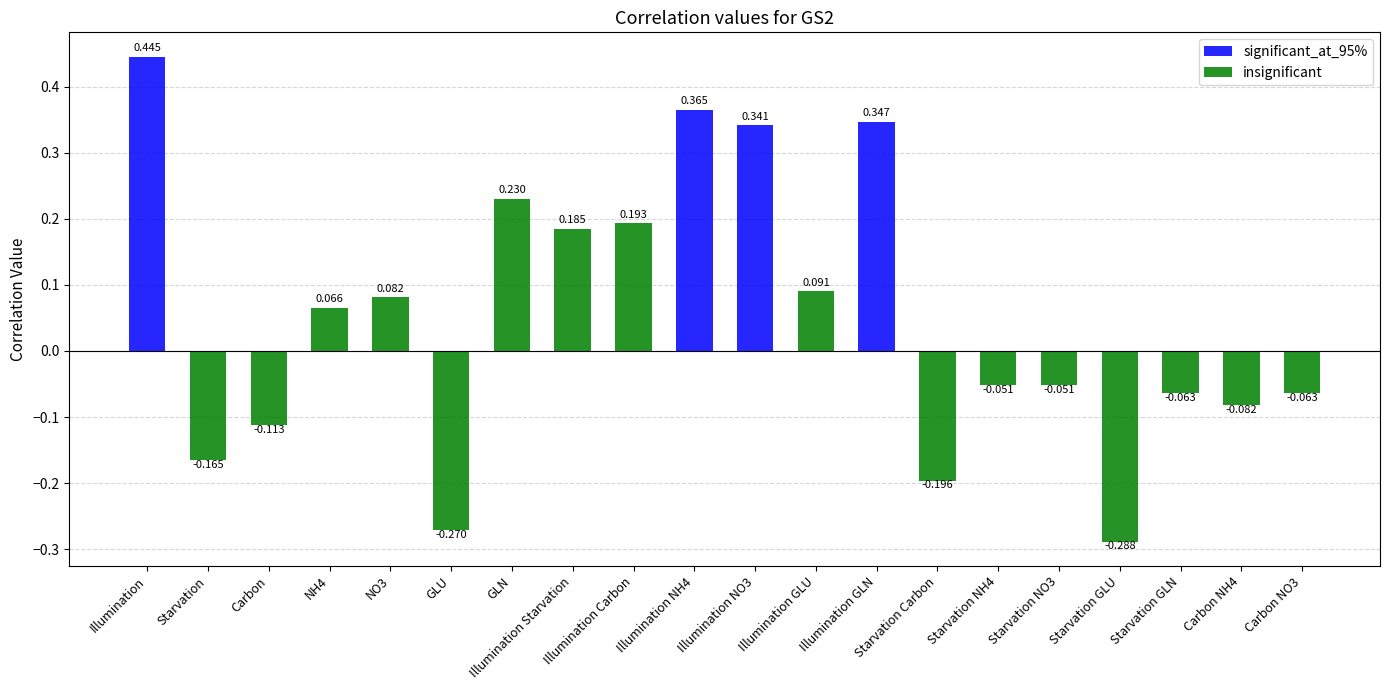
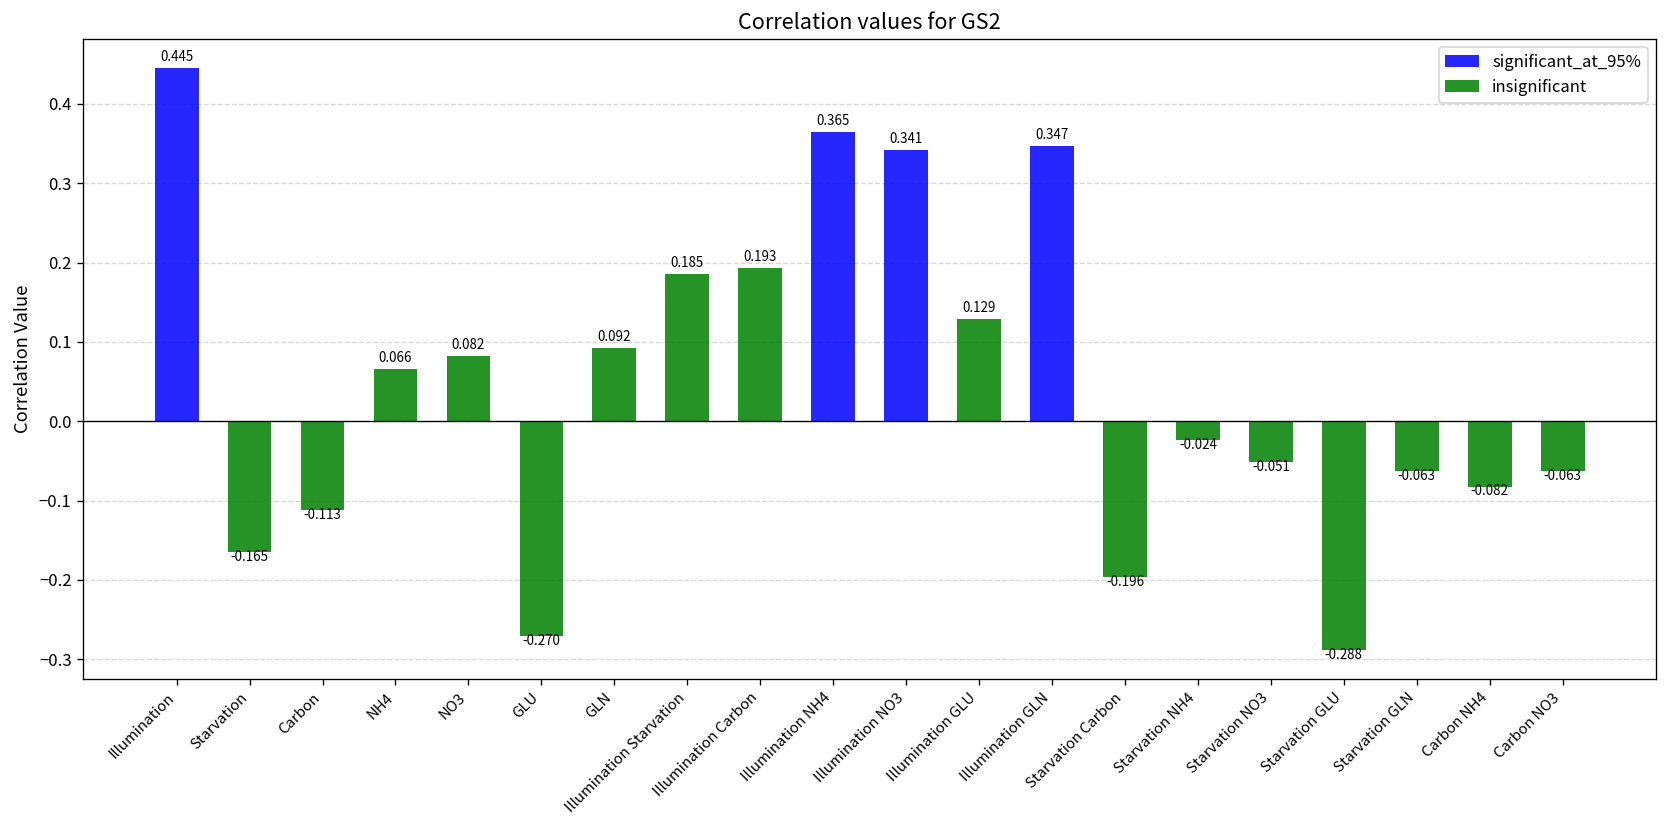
  {
    "significant_at_95%": {
      "Illumination": 0.445,
      "Illumination NH4": 0.365,
      "Illumination NO3": 0.341,
      "Illumination GLN": 0.347
    },
    "insignificant": {
      "Starvation": -0.165,
      "Carbon": -0.113,
      "NH4": 0.066,
      "NO3": 0.082,
      "GLU": -0.270,
-     "GLN": 0.230,
+     "GLN": 0.092,
      "Illumination Starvation": 0.185,
      "Illumination Carbon": 0.193,
-     "Illumination GLU": 0.091,
+     "Illumination GLU": 0.129,
      "Starvation Carbon": -0.196,
-     "Starvation NH4": -0.051,
+     "Starvation NH4": -0.024,
      "Starvation NO3": -0.051,
      "Starvation GLU": -0.288,
      "Starvation GLN": -0.063,
      "Carbon NH4": -0.082,
      "Carbon NO3": -0.063
    }
  }
